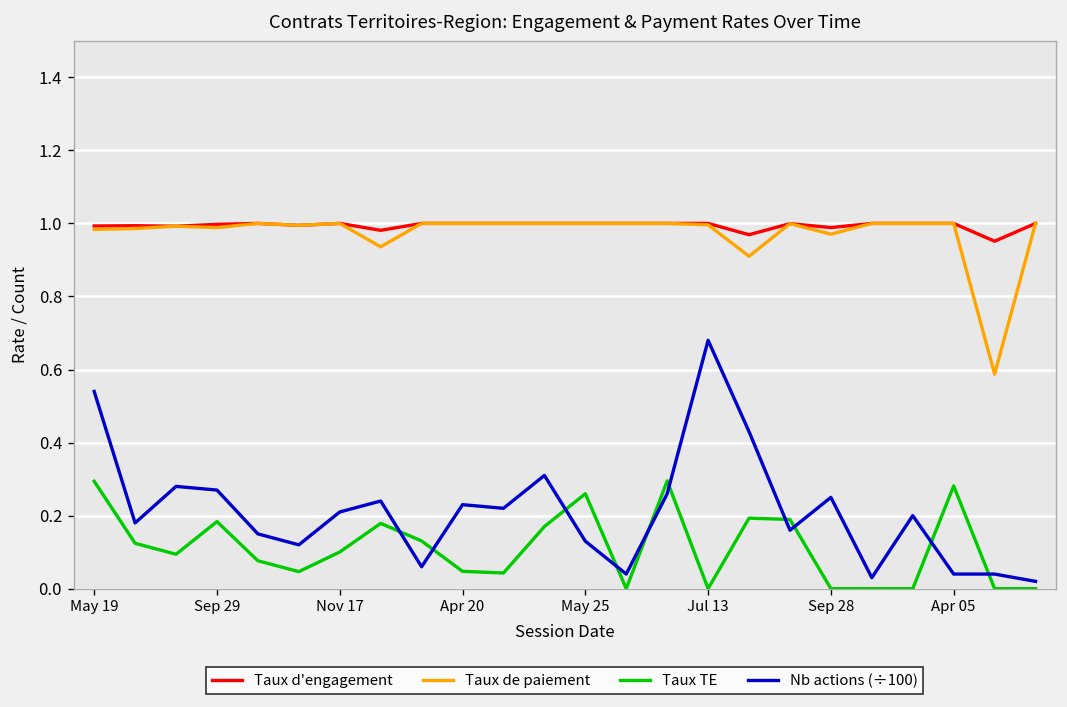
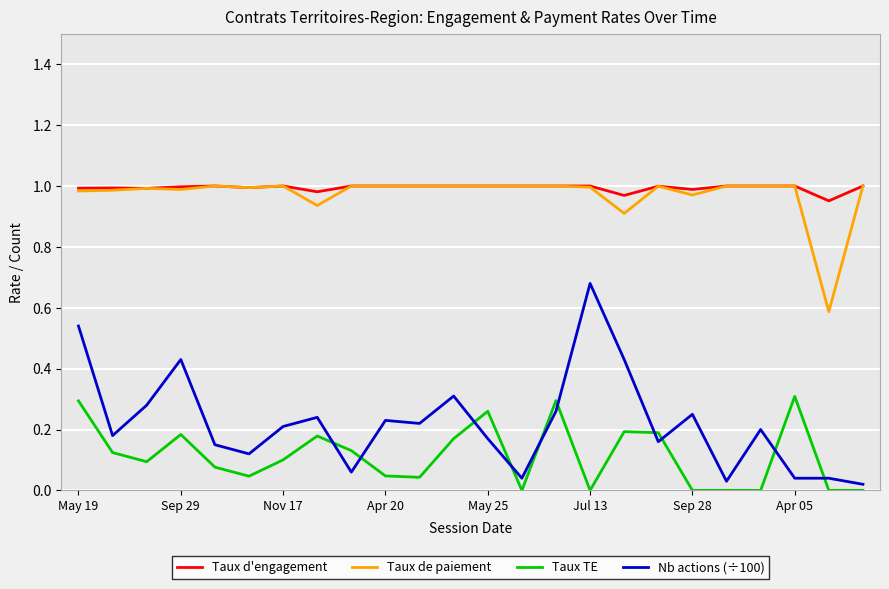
  {
    "Taux d'engagement": {
      "May 19": 0.99,
      "Sep 29": 1.00,
      "Sep 28": 0.99
    },
    "Taux de paiement": {
      "May 19": 0.98,
      "Sep 29": 0.99,
      "Sep 28": 0.97
    },
    "Taux TE": {
      "May 19": 0.29,
      "Sep 29": 0.18,
      "Nov 17": 0.10,
      "Apr 20": 0.05,
      "May 25": 0.26,
      "Jul 13": 0.00,
      "Sep 28": 0.00,
-     "Apr 05": 0.28
+     "Apr 05": 0.31
    },
    "Nb actions (÷100)": {
      "May 19": 0.54,
-     "Sep 29": 0.27,
+     "Sep 29": 0.43,
      "Nov 17": 0.21,
      "Apr 20": 0.23,
-     "May 25": 0.13,
+     "May 25": 0.17,
      "Jul 13": 0.68,
      "Sep 28": 0.25,
      "Apr 05": 0.04
    }
  }
